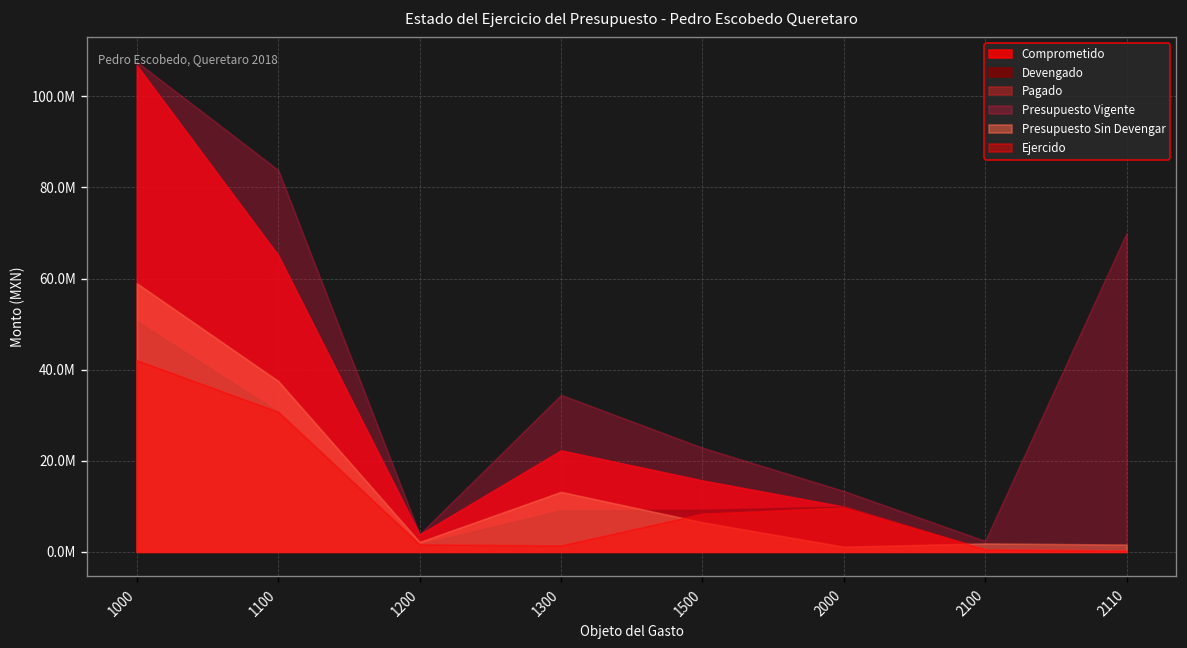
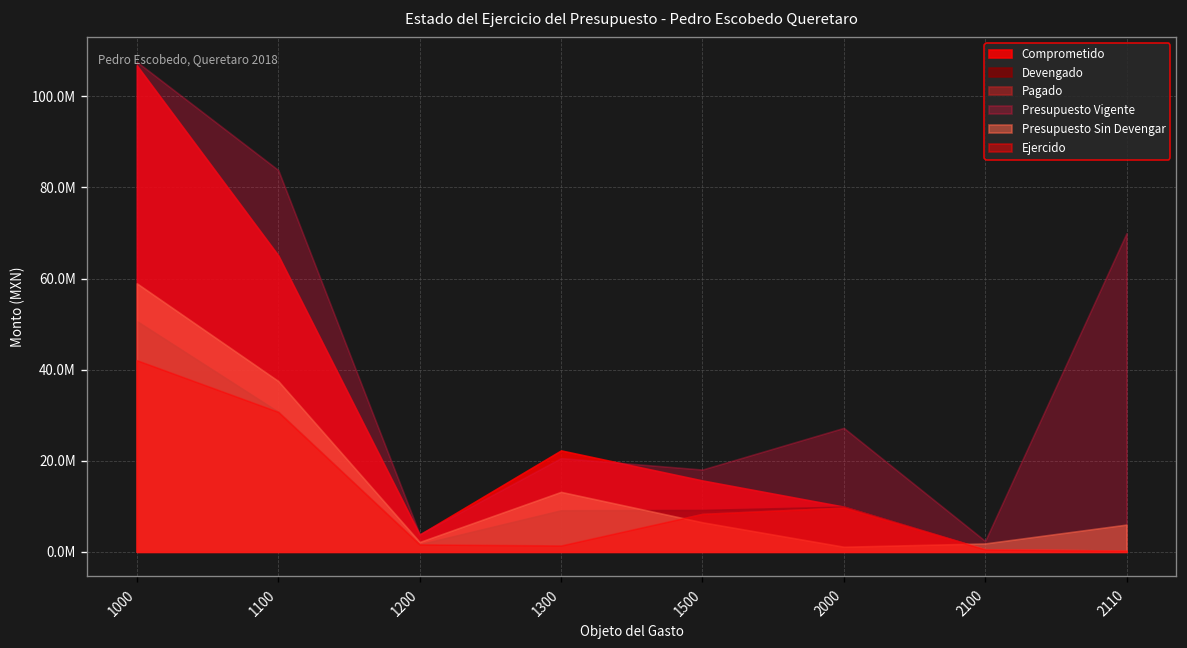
  {
    "Presupuesto Vigente": {
      "1100": 84000000,
-     "1300": 34000000,
-     "1500": 23000000,
-     "2000": 13000000,
+     "1300": 21000000,
+     "1500": 18000000,
+     "2000": 27000000,
      "2110": 70000000
    },
    "Presupuesto Sin Devengar": {
      "1000": 59000000,
      "1100": 37000000,
      "1300": 13000000,
      "1500": 6000000,
      "2000": 1000000,
-     "2110": 2000000
+     "2110": 6000000
    }
  }
